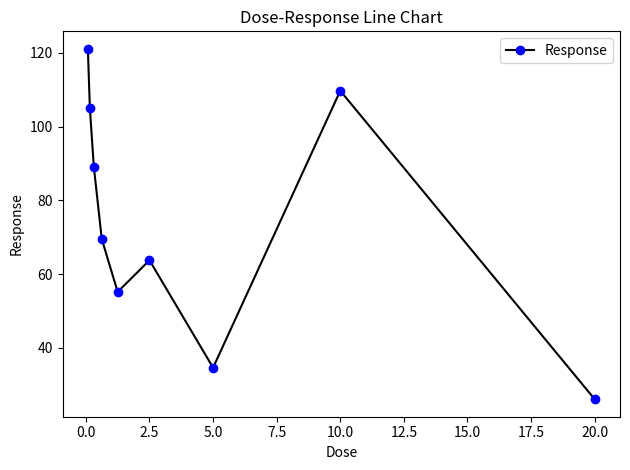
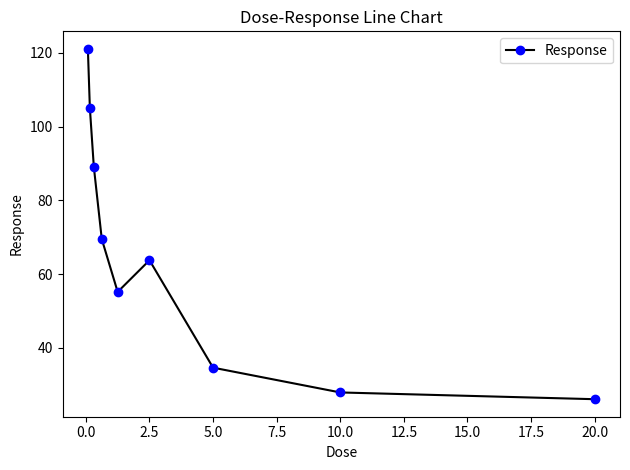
  {
    "2.5": 64,
    "5.0": 35,
-   "10.0": 110,
+   "10.0": 28,
    "20.0": 26
  }
